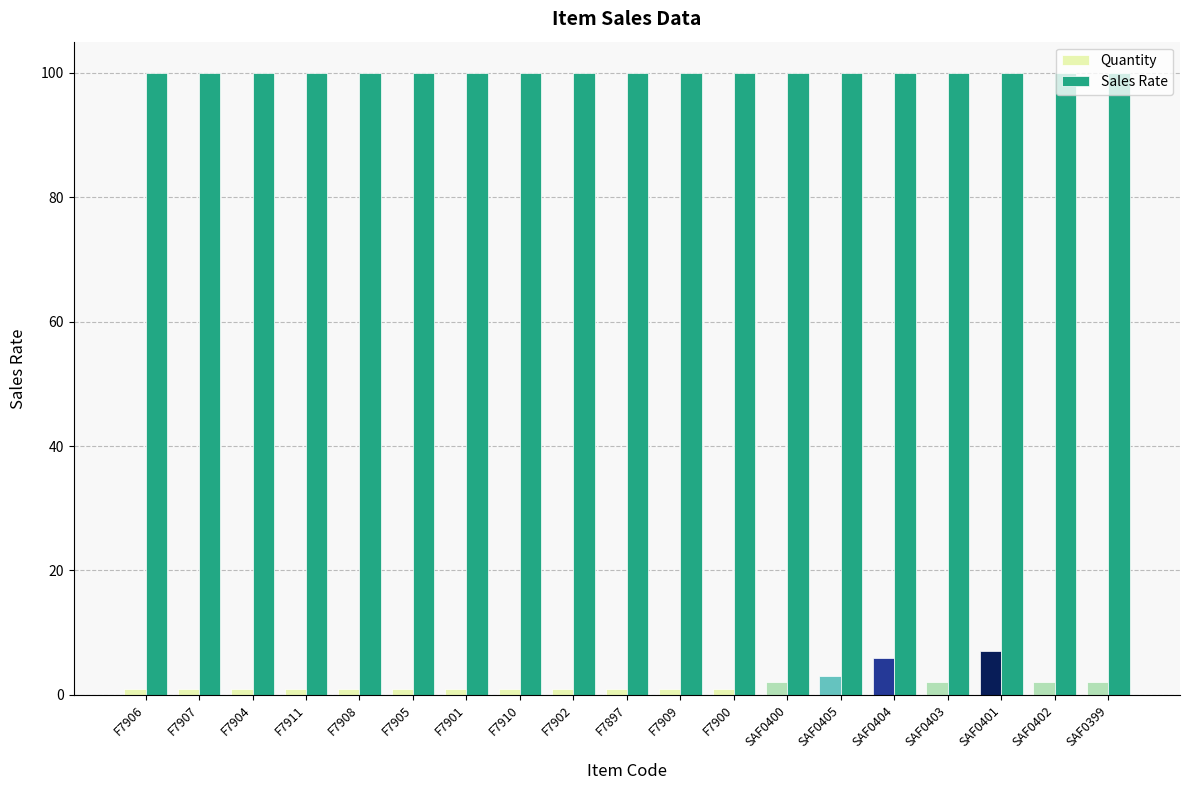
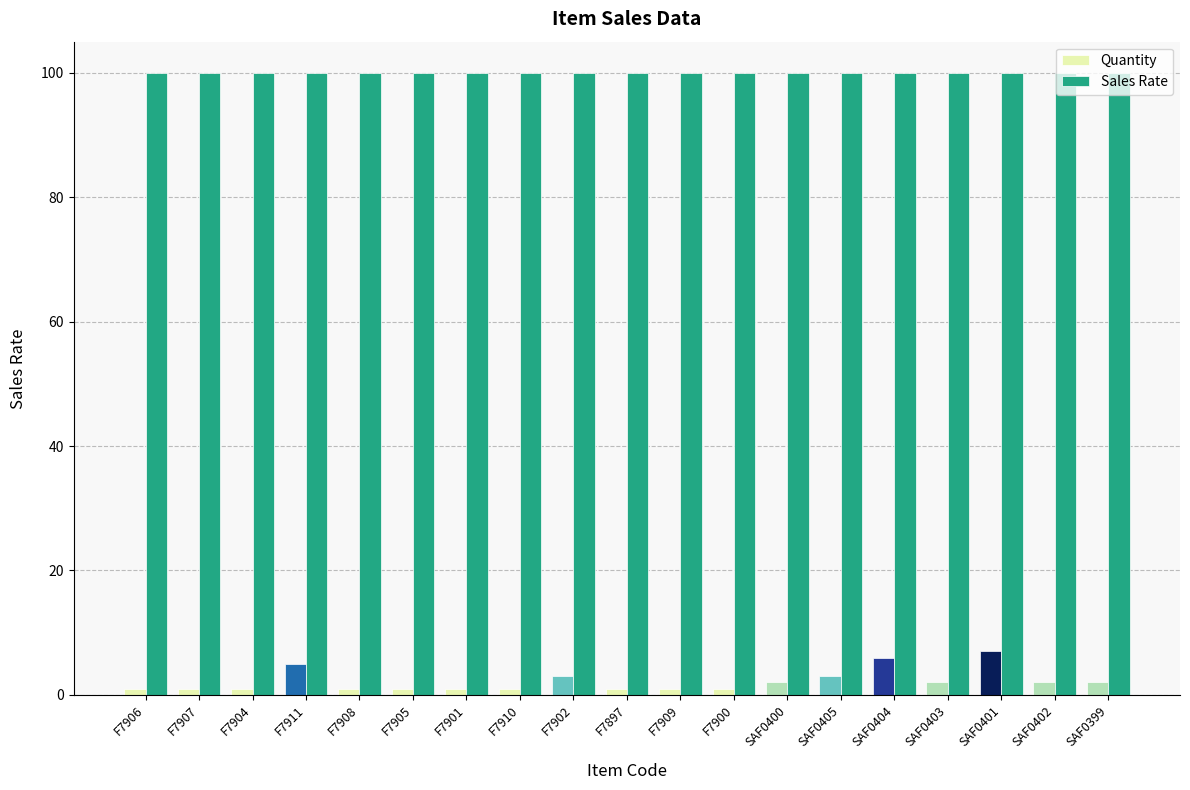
  {
    "Quantity": {
      "F7906": 1,
      "F7907": 1,
      "F7904": 1,
-     "F7911": 1,
+     "F7911": 5,
      "F7908": 1,
      "F7905": 1,
      "F7901": 1,
      "F7910": 1,
-     "F7902": 1,
+     "F7902": 3,
      "F7897": 1,
      "F7909": 1,
      "F7900": 1,
      "SAF0400": 2,
      "SAF0405": 3,
      "SAF0404": 6,
      "SAF0403": 2,
      "SAF0401": 7,
      "SAF0402": 2,
      "SAF0399": 2
    },
    "Sales Rate": {
      "F7906": 100,
      "F7907": 100,
      "F7904": 100,
      "F7911": 100,
      "F7908": 100,
      "F7905": 100,
      "F7901": 100,
      "F7910": 100,
      "F7902": 100,
      "F7897": 100,
      "F7909": 100,
      "F7900": 100,
      "SAF0400": 100,
      "SAF0405": 100,
      "SAF0404": 100,
      "SAF0403": 100,
      "SAF0401": 100
    }
  }
